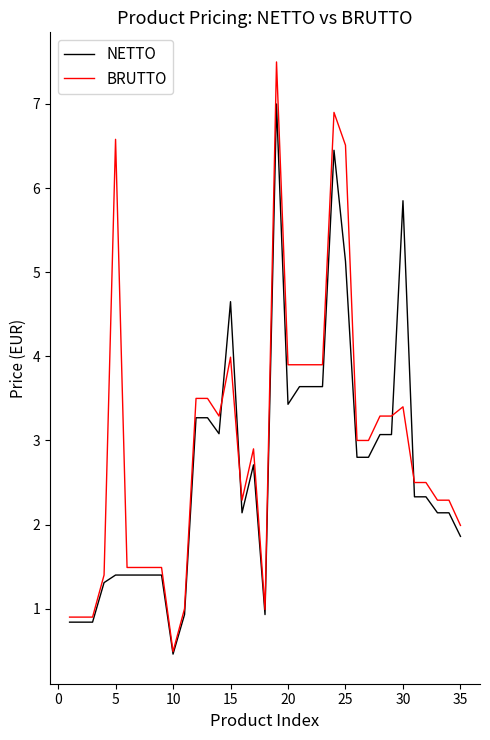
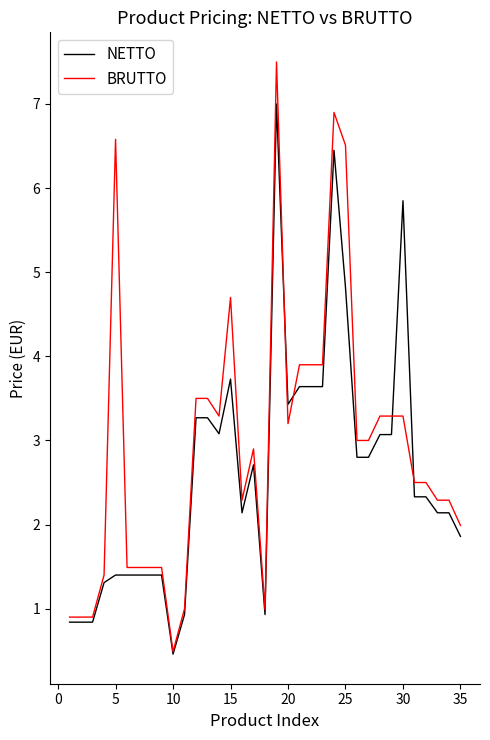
  {
    "NETTO": {
      "5": 1.4,
-     "15": 4.7,
+     "15": 3.7,
      "20": 3.4,
-     "25": 5.1,
+     "25": 4.8,
      "30": 5.9,
      "35": 1.9
    },
    "BRUTTO": {
      "5": 6.6,
-     "15": 4.0,
-     "20": 3.9,
+     "15": 4.7,
+     "20": 3.2,
      "25": 6.5,
-     "30": 3.4,
+     "30": 3.3,
      "35": 2.0
    }
  }
